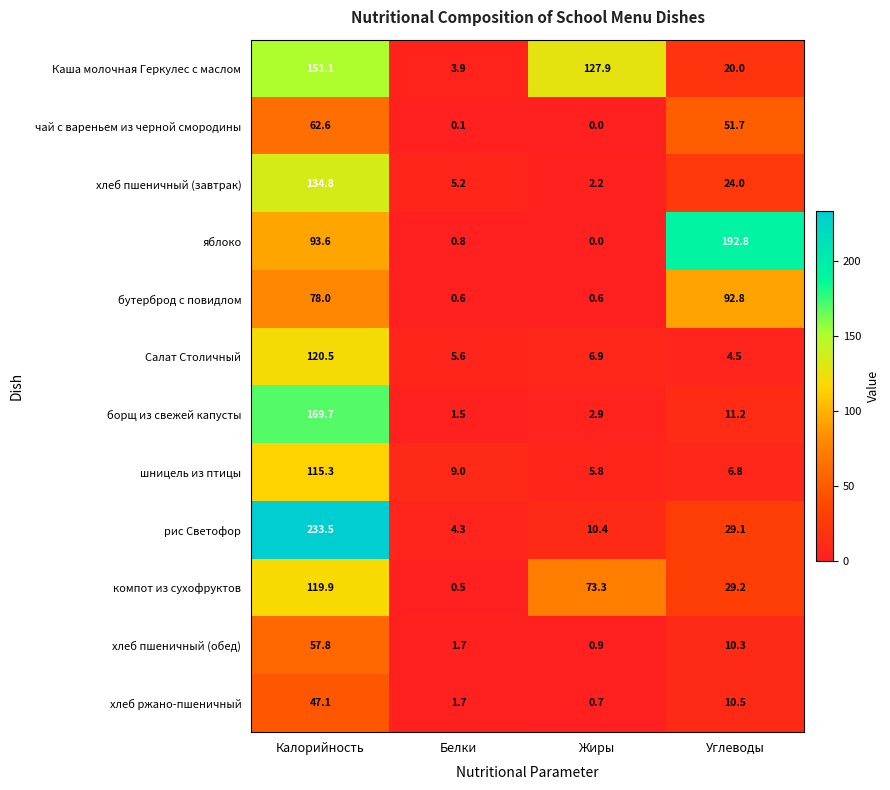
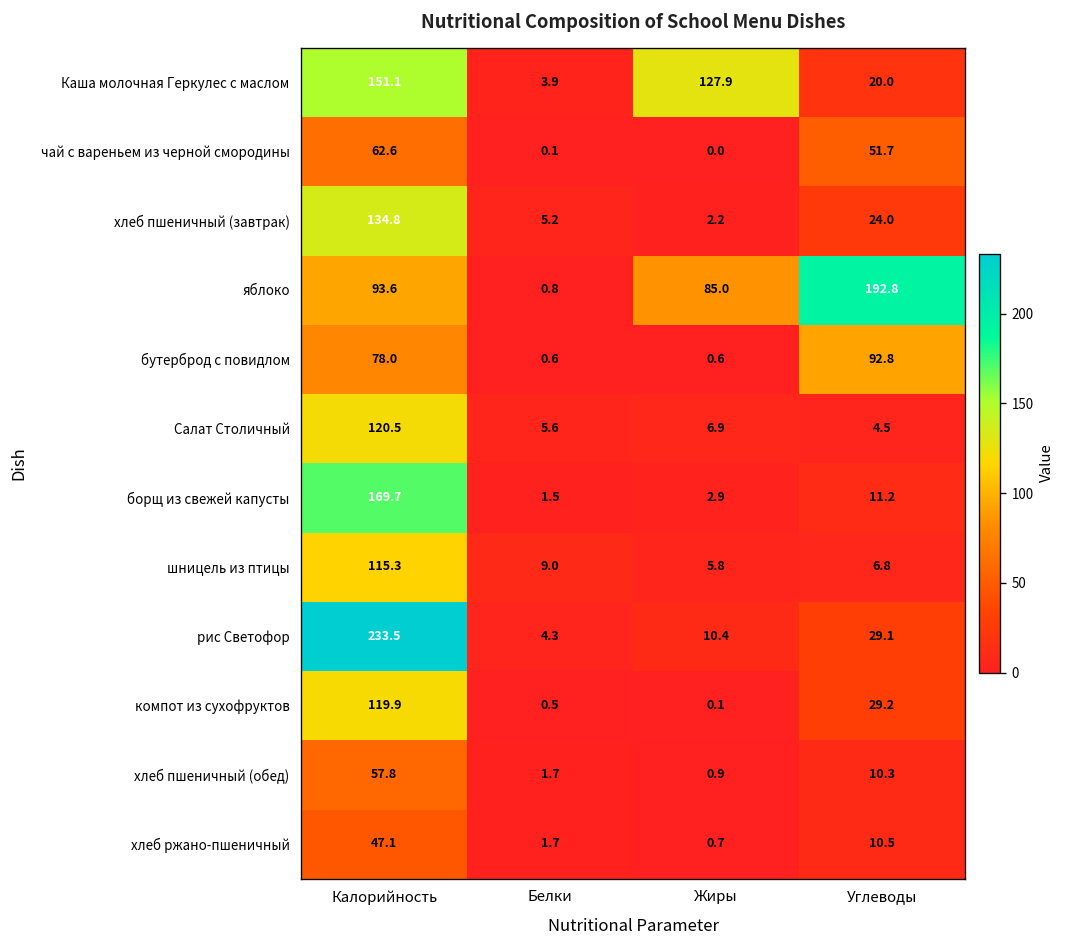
  {
    "Каша молочная Геркулес с маслом": {
      "Калорийность": 151.1,
      "Белки": 3.9,
      "Жиры": 127.9,
      "Углеводы": 20.0
    },
    "чай с вареньем из черной смородины": {
      "Калорийность": 62.6,
      "Белки": 0.1,
      "Жиры": 0.0,
      "Углеводы": 51.7
    },
    "хлеб пшеничный (завтрак)": {
      "Калорийность": 134.8,
      "Белки": 5.2,
      "Жиры": 2.2,
      "Углеводы": 24.0
    },
    "яблоко": {
      "Калорийность": 93.6,
      "Белки": 0.8,
-     "Жиры": 0.0,
+     "Жиры": 85.0,
      "Углеводы": 192.8
    },
    "бутерброд с повидлом": {
      "Калорийность": 78.0,
      "Белки": 0.6,
      "Жиры": 0.6,
      "Углеводы": 92.8
    },
    "Салат Столичный": {
      "Калорийность": 120.5,
      "Белки": 5.6,
      "Жиры": 6.9,
      "Углеводы": 4.5
    },
    "борщ из свежей капусты": {
      "Калорийность": 169.7,
      "Белки": 1.5,
      "Жиры": 2.9,
      "Углеводы": 11.2
    },
    "шницель из птицы": {
      "Калорийность": 115.3,
      "Белки": 9.0,
      "Жиры": 5.8,
      "Углеводы": 6.8
    },
    "рис Светофор": {
      "Калорийность": 233.5,
      "Белки": 4.3,
      "Жиры": 10.4,
      "Углеводы": 29.1
    },
    "компот из сухофруктов": {
      "Калорийность": 119.9,
      "Белки": 0.5,
-     "Жиры": 73.3,
+     "Жиры": 0.1,
      "Углеводы": 29.2
    },
    "хлеб пшеничный (обед)": {
      "Калорийность": 57.8,
      "Белки": 1.7,
      "Жиры": 0.9,
      "Углеводы": 10.3
    },
    "хлеб ржано-пшеничный": {
      "Калорийность": 47.1,
      "Белки": 1.7,
      "Жиры": 0.7,
      "Углеводы": 10.5
    }
  }
